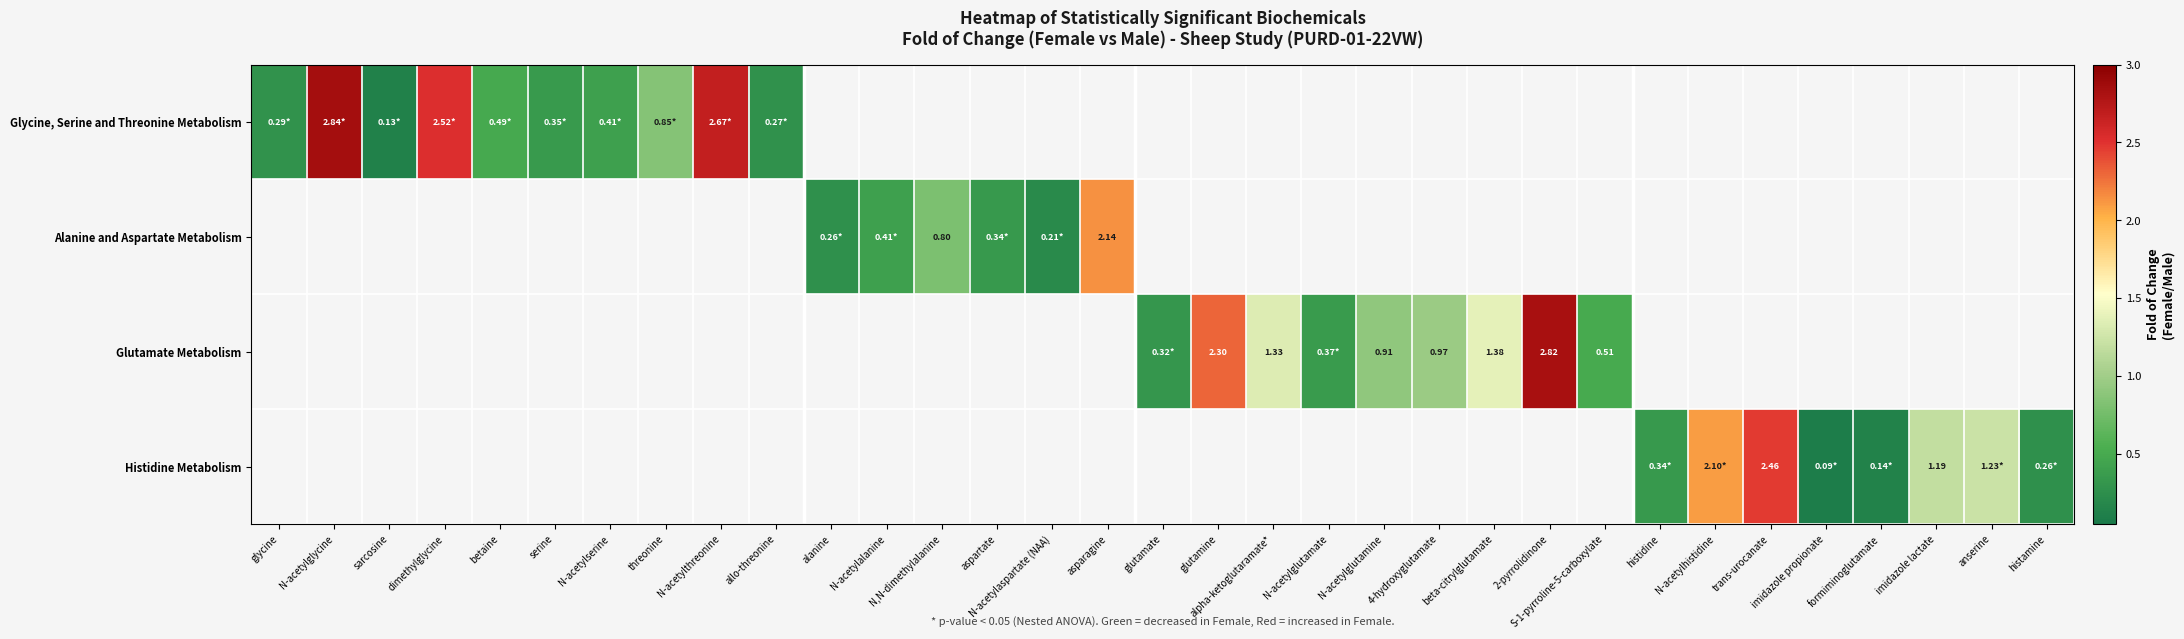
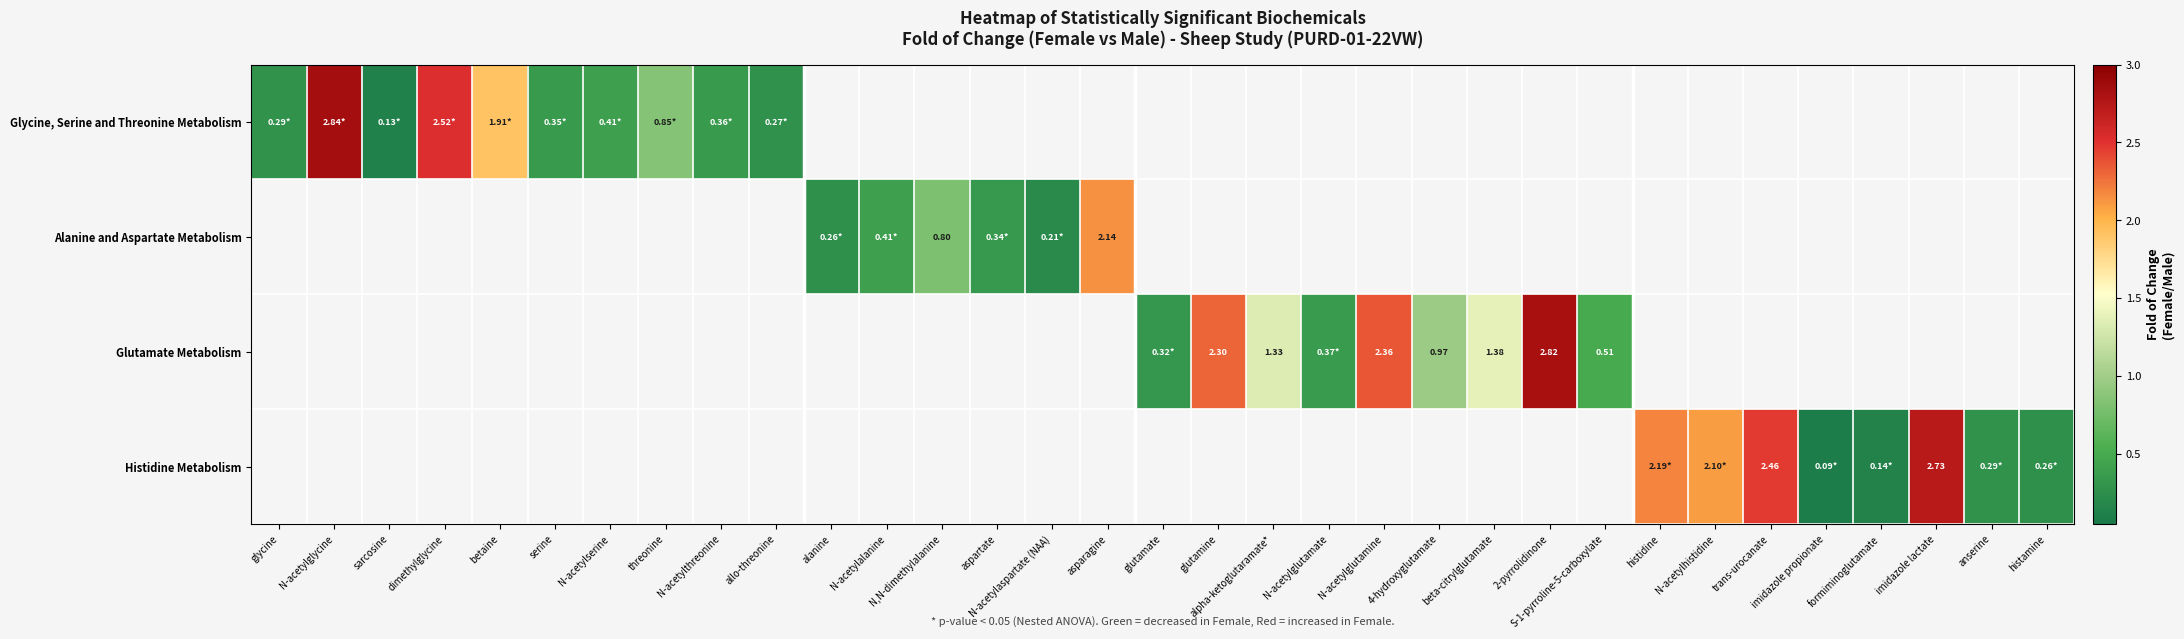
  {
    "Glycine, Serine and Threonine Metabolism": {
      "glycine": "0.29*",
      "N-acetylglycine": "2.84*",
      "sarcosine": "0.13*",
      "dimethylglycine": "2.52*",
-     "betaine": "0.49*",
+     "betaine": "1.91*",
      "serine": "0.35*",
      "N-acetylserine": "0.41*",
      "threonine": "0.85*",
-     "N-acetylthreonine": "2.67*",
+     "N-acetylthreonine": "0.36*",
      "allo-threonine": "0.27*"
    },
    "Alanine and Aspartate Metabolism": {
      "alanine": "0.26*",
      "N-acetylalanine": "0.41*",
      "N,N-dimethylalanine": "0.80",
      "aspartate": "0.34*",
      "N-acetylaspartate (NAA)": "0.21*",
      "asparagine": "2.14"
    },
    "Glutamate Metabolism": {
      "glutamate": "0.32*",
      "glutamine": "2.30",
      "alpha-ketoglutaramate*": "1.33",
      "N-acetylglutamate": "0.37*",
-     "N-acetylglutamine": "0.91",
+     "N-acetylglutamine": "2.36",
      "4-hydroxyglutamate": "0.97",
      "beta-citrylglutamate": "1.38",
      "2-pyrrolidinone": "2.82",
      "S-1-pyrroline-5-carboxylate": "0.51"
    },
    "Histidine Metabolism": {
-     "histidine": "0.34*",
+     "histidine": "2.19*",
      "N-acetylhistidine": "2.10*",
      "trans-urocanate": "2.46",
      "imidazole propionate": "0.09*",
      "formiminoglutamate": "0.14*",
-     "imidazole lactate": "1.19",
-     "anserine": "1.23*",
+     "imidazole lactate": "2.73",
+     "anserine": "0.29*",
      "histamine": "0.26*"
    }
  }
